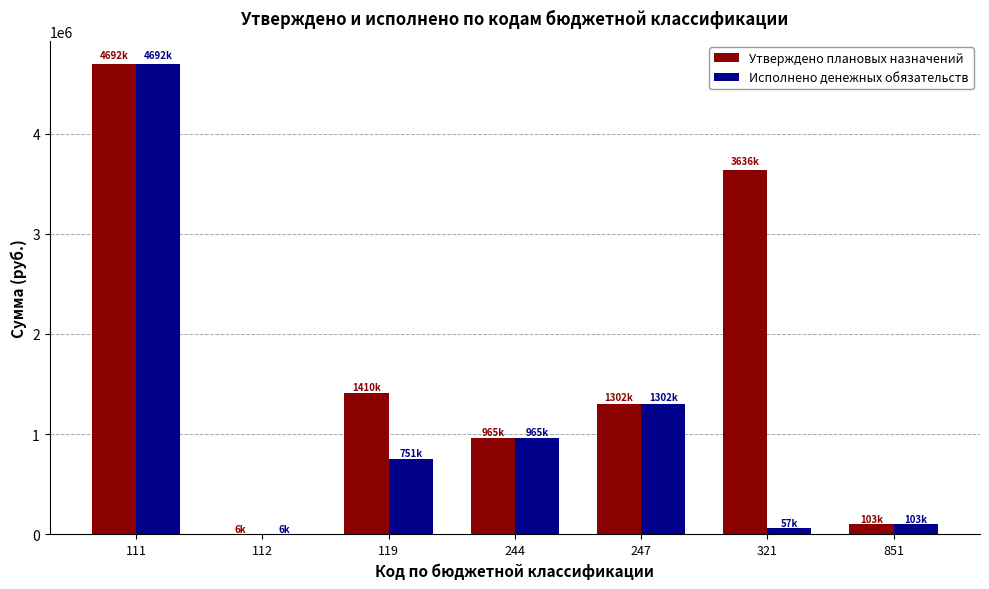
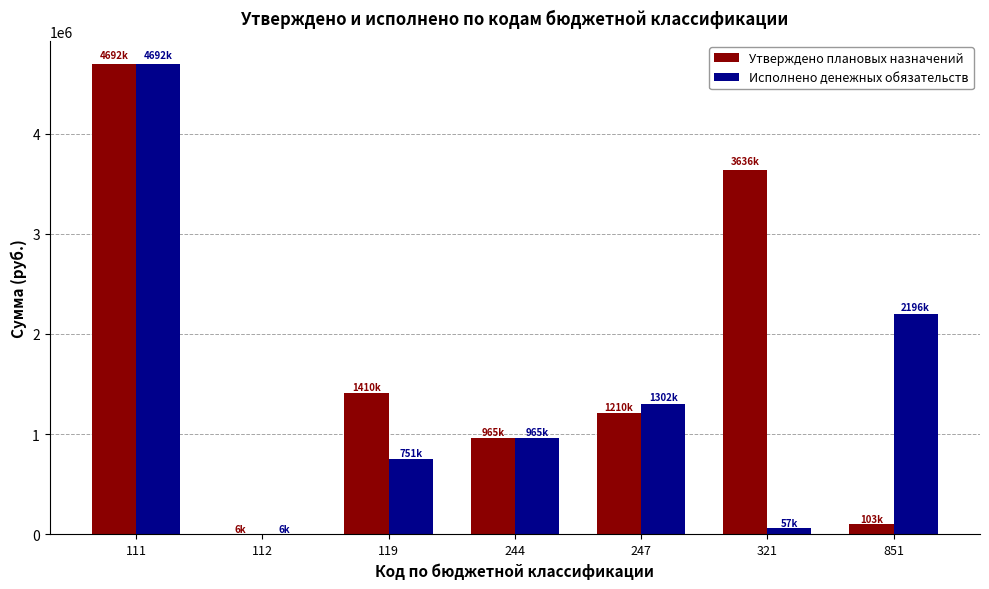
  {
    "Утверждено плановых назначений": {
      "111": "4692k",
      "112": "6k",
      "119": "1410k",
      "244": "965k",
-     "247": "1302k",
+     "247": "1210k",
      "321": "3636k",
      "851": "103k"
    },
    "Исполнено денежных обязательств": {
      "111": "4692k",
      "112": "6k",
      "119": "751k",
      "244": "965k",
      "247": "1302k",
      "321": "57k",
-     "851": "103k"
+     "851": "2196k"
    }
  }
